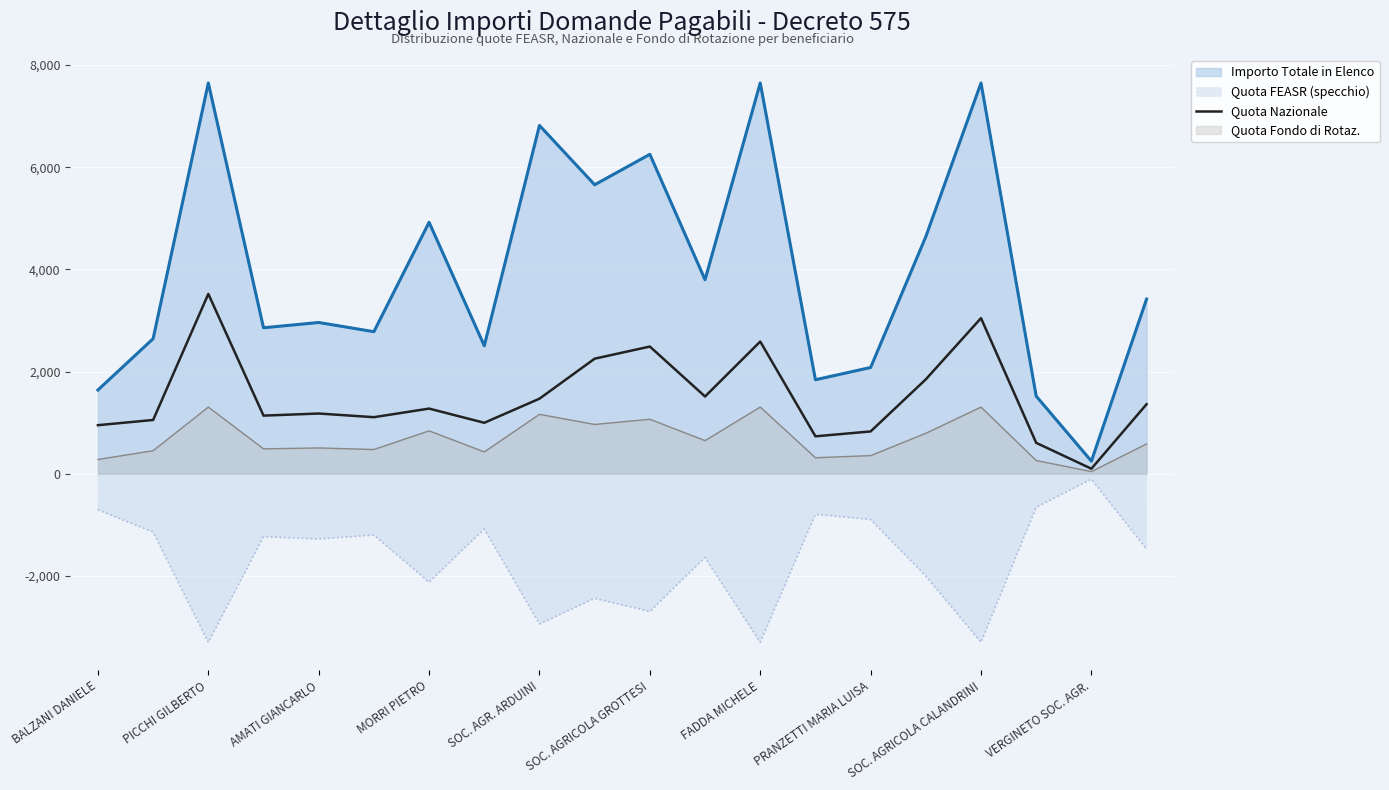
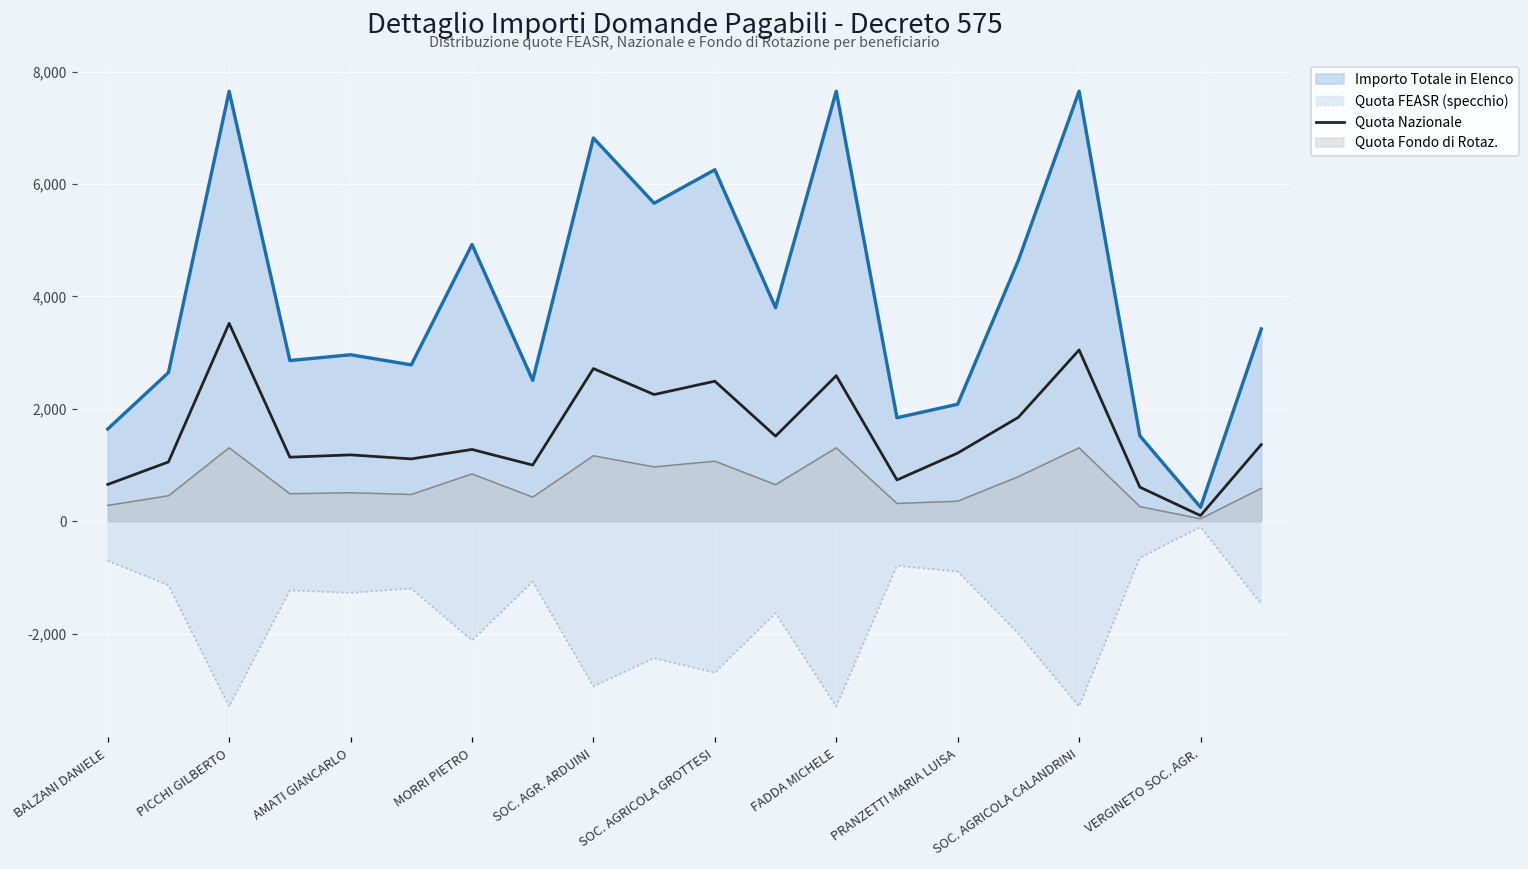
  {
    "Quota Nazionale": {
-     "BALZANI DANIELE": "1,000",
+     "BALZANI DANIELE": "700",
      "PICCHI GILBERTO": "3,500",
      "AMATI GIANCARLO": "1,200",
      "MORRI PIETRO": "1,300",
-     "SOC. AGR. ARDUINI": "1,500",
+     "SOC. AGR. ARDUINI": "2,700",
      "SOC. AGRICOLA GROTTESI": "2,500",
      "FADDA MICHELE": "2,600",
-     "PRANZETTI MARIA LUISA": "800",
+     "PRANZETTI MARIA LUISA": "1,200",
      "SOC. AGRICOLA CALANDRINI": "3,000",
      "VERGINETO SOC. AGR.": "100"
    }
  }
